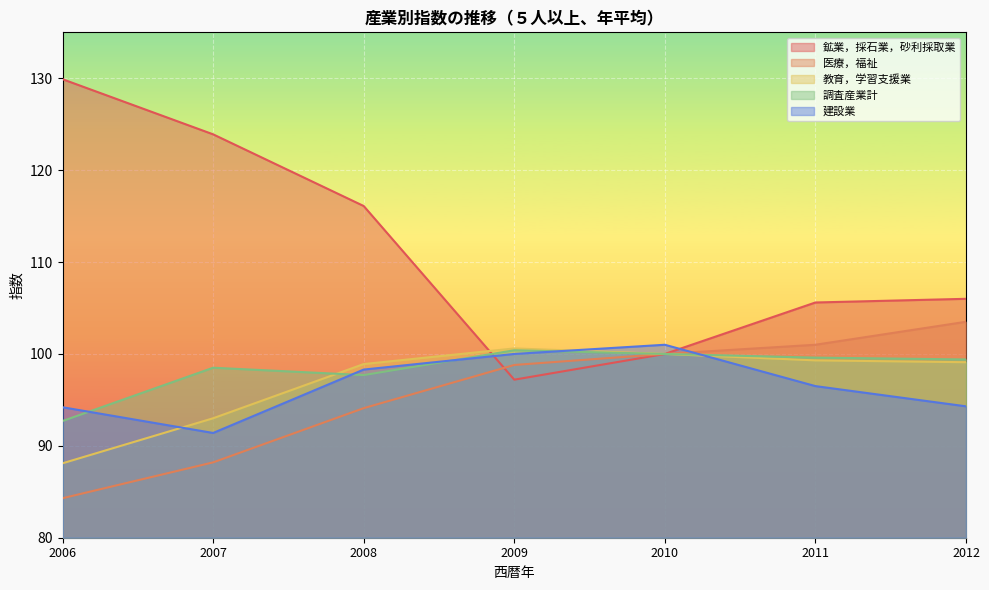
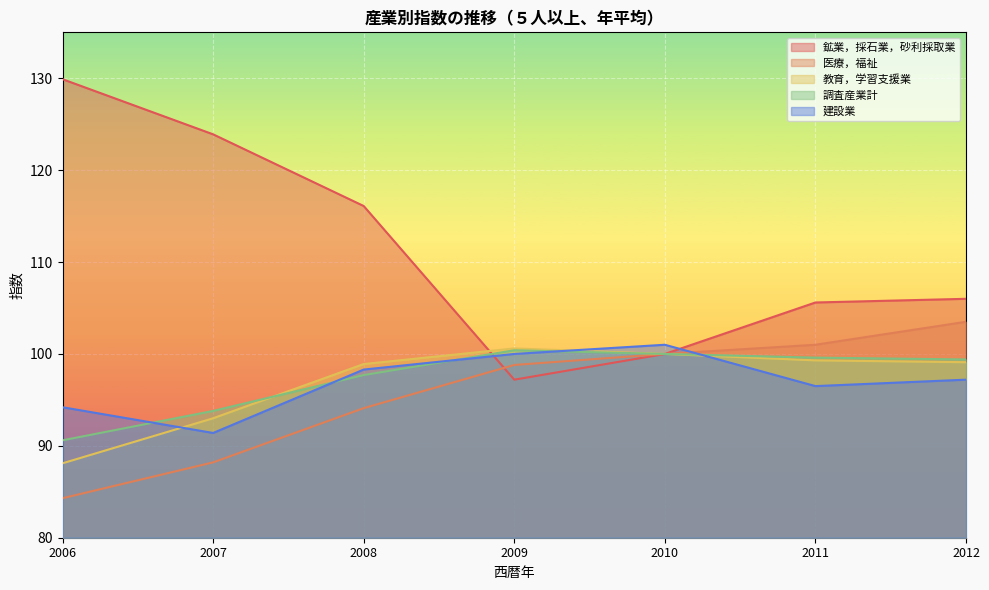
  {
    "調査産業計": {
-     "2006": 93,
-     "2007": 99,
+     "2006": 91,
+     "2007": 94,
      "2008": 98,
      "2011": 100,
      "2012": 99
    },
    "建設業": {
      "2006": 94,
      "2007": 91,
      "2008": 98,
      "2009": 100,
      "2010": 101,
      "2011": 97,
-     "2012": 94
+     "2012": 97
    }
  }
